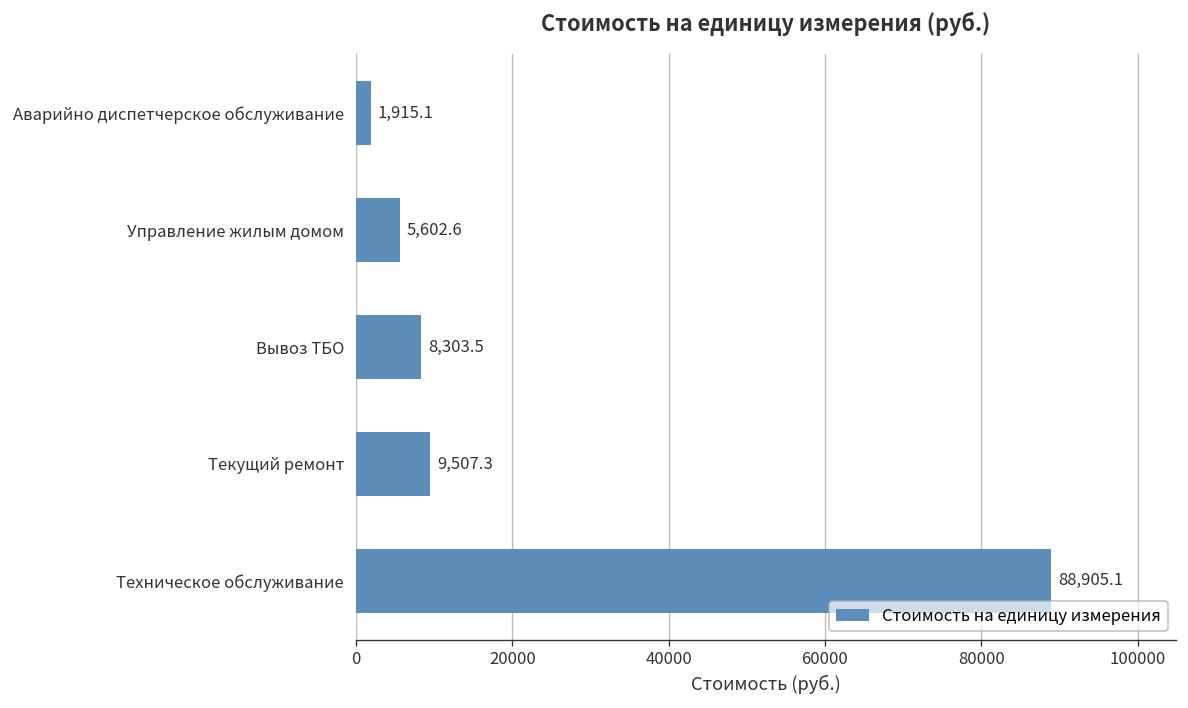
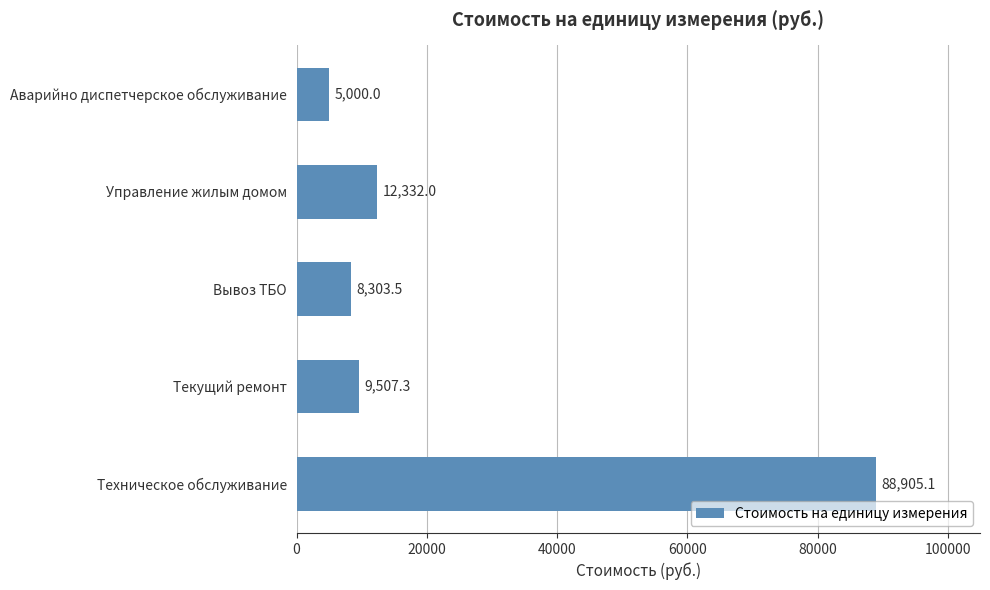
  {
-   "Аварийно диспетчерское обслуживание": "1,915.1",
-   "Управление жилым домом": "5,602.6",
+   "Аварийно диспетчерское обслуживание": "5,000.0",
+   "Управление жилым домом": "12,332.0",
    "Вывоз ТБО": "8,303.5",
    "Текущий ремонт": "9,507.3",
    "Техническое обслуживание": "88,905.1"
  }
